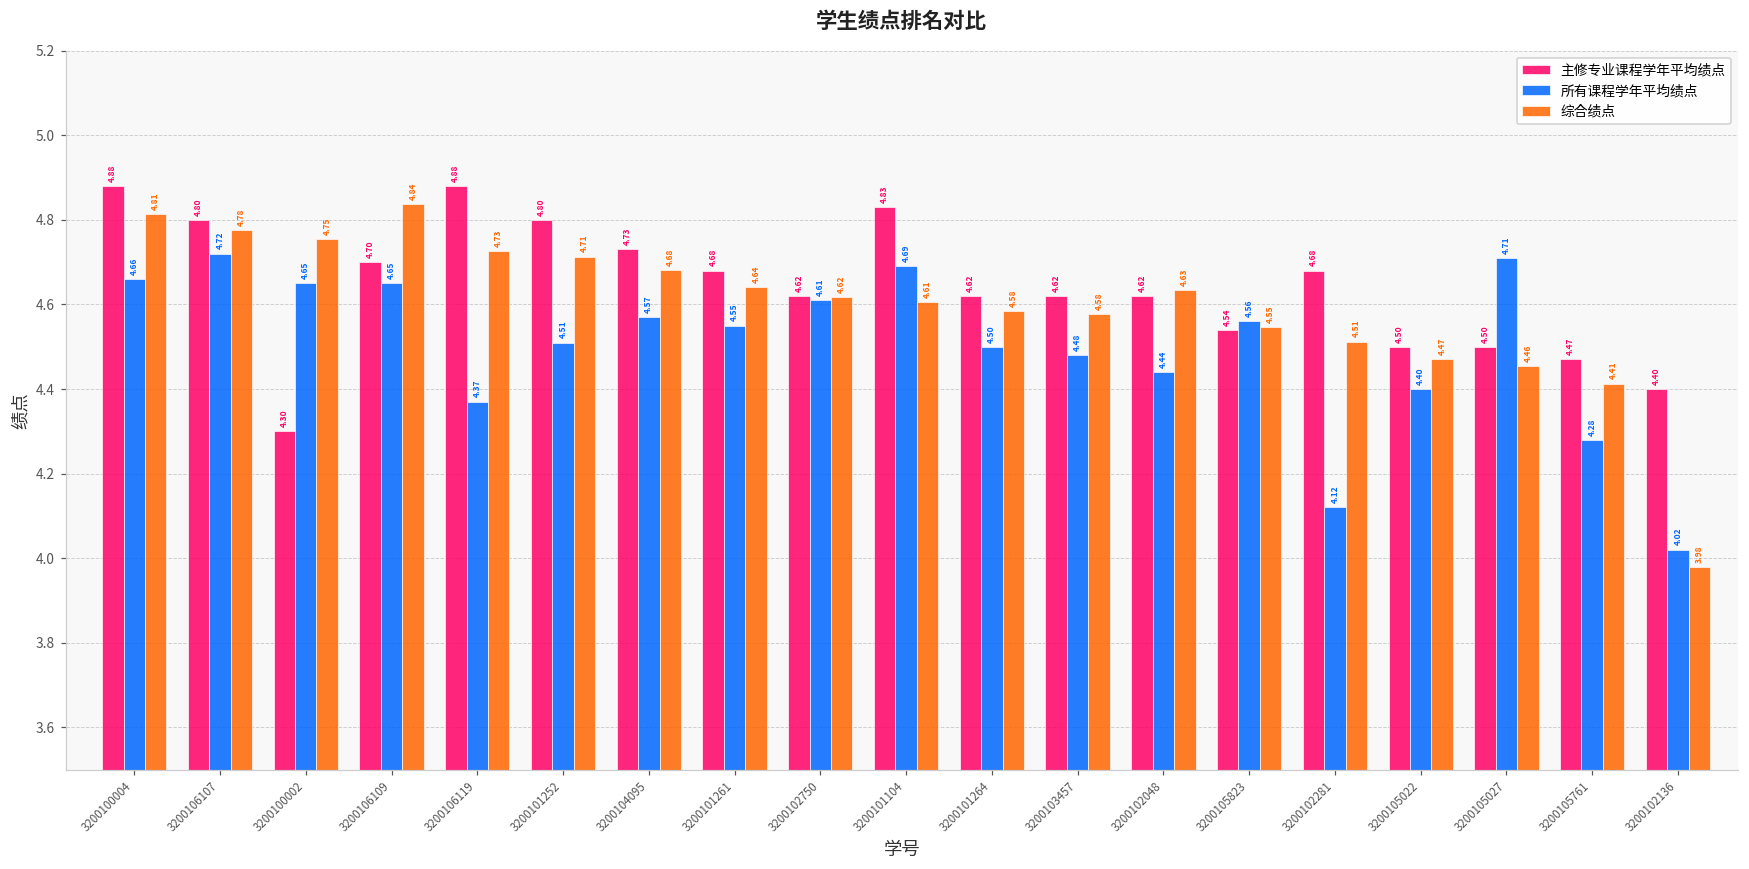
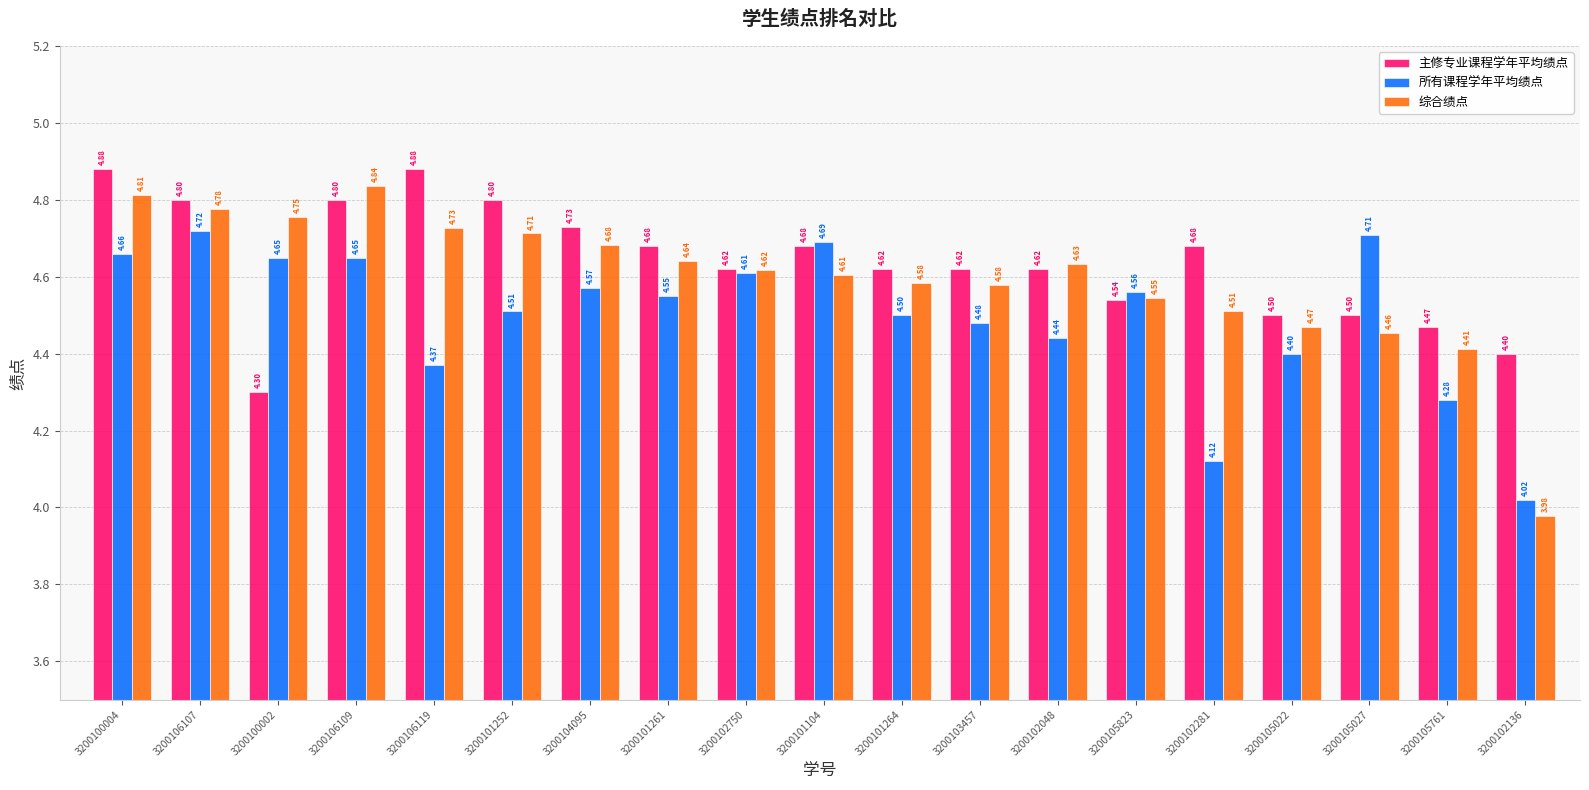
  {
    "主修专业课程学年平均绩点": {
      "3200100004": 4.88,
      "3200106107": 4.80,
      "3200100002": 4.30,
-     "3200106109": 4.70,
+     "3200106109": 4.80,
      "3200106119": 4.88,
      "3200101252": 4.80,
      "3200104095": 4.73,
      "3200101261": 4.68,
      "3200102750": 4.62,
-     "3200101104": 4.83,
+     "3200101104": 4.68,
      "3200101264": 4.62,
      "3200103457": 4.62,
      "3200102048": 4.62,
      "3200105823": 4.54,
      "3200102281": 4.68,
      "3200105022": 4.50,
      "3200105027": 4.50,
      "3200105761": 4.47,
      "3200102136": 4.40
    },
    "所有课程学年平均绩点": {
      "3200100004": 4.66,
      "3200106107": 4.72,
      "3200100002": 4.65,
      "3200106109": 4.65,
      "3200106119": 4.37,
      "3200101252": 4.51,
      "3200104095": 4.57,
      "3200101261": 4.55,
      "3200102750": 4.61,
      "3200101104": 4.69,
      "3200101264": 4.50,
      "3200103457": 4.48,
      "3200102048": 4.44,
      "3200105823": 4.56,
      "3200102281": 4.12,
      "3200105022": 4.40,
      "3200105027": 4.71,
      "3200105761": 4.28,
      "3200102136": 4.02
    },
    "综合绩点": {
      "3200100004": 4.81,
      "3200106107": 4.78,
      "3200100002": 4.75,
      "3200106109": 4.84,
      "3200106119": 4.73,
      "3200101252": 4.71,
      "3200104095": 4.68,
      "3200101261": 4.64,
      "3200102750": 4.62,
      "3200101104": 4.61,
      "3200101264": 4.58,
      "3200103457": 4.58,
      "3200102048": 4.63,
      "3200105823": 4.55,
      "3200102281": 4.51,
      "3200105022": 4.47,
      "3200105027": 4.46,
      "3200105761": 4.41,
      "3200102136": 3.98
    }
  }
